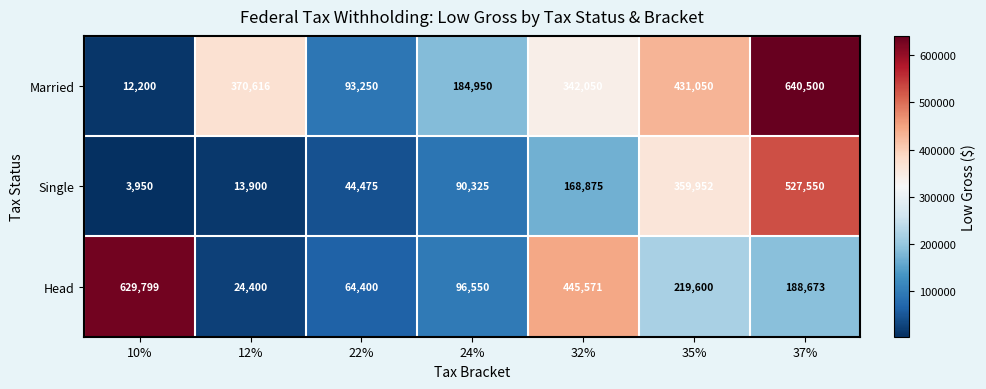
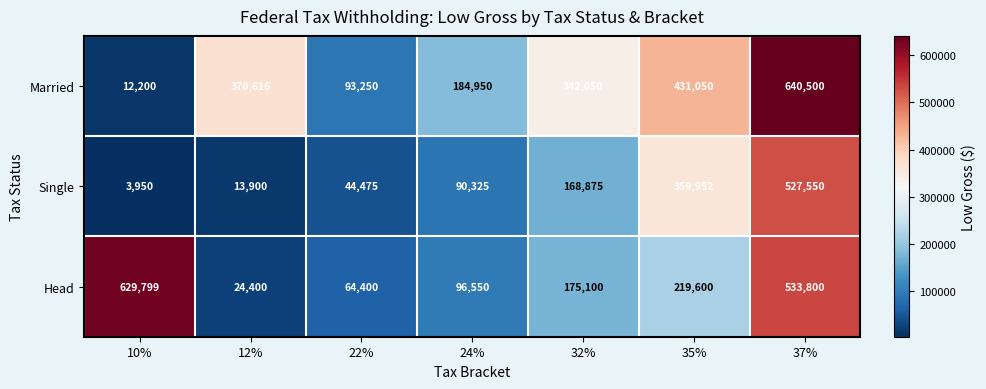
  {
    "Married": {
      "10%": "12,200",
      "22%": "93,250",
      "24%": "184,950",
      "35%": "431,050",
      "37%": "640,500"
    },
    "Single": {
      "10%": "3,950",
      "12%": "13,900",
      "22%": "44,475",
      "24%": "90,325",
      "32%": "168,875",
      "37%": "527,550"
    },
    "Head": {
      "10%": "629,799",
      "12%": "24,400",
      "22%": "64,400",
      "24%": "96,550",
-     "32%": "445,571",
+     "32%": "175,100",
      "35%": "219,600",
-     "37%": "188,673"
+     "37%": "533,800"
    }
  }
